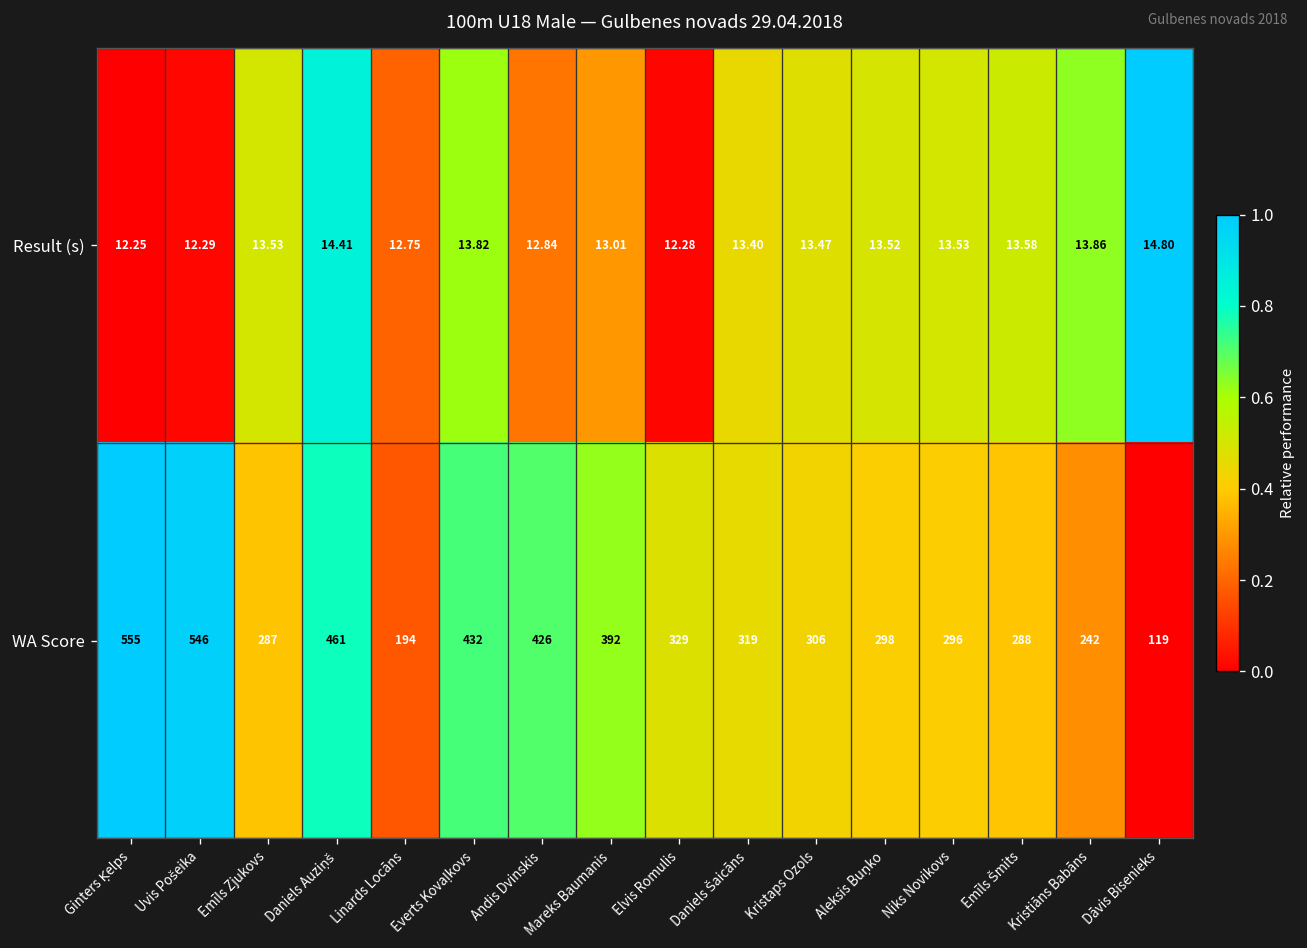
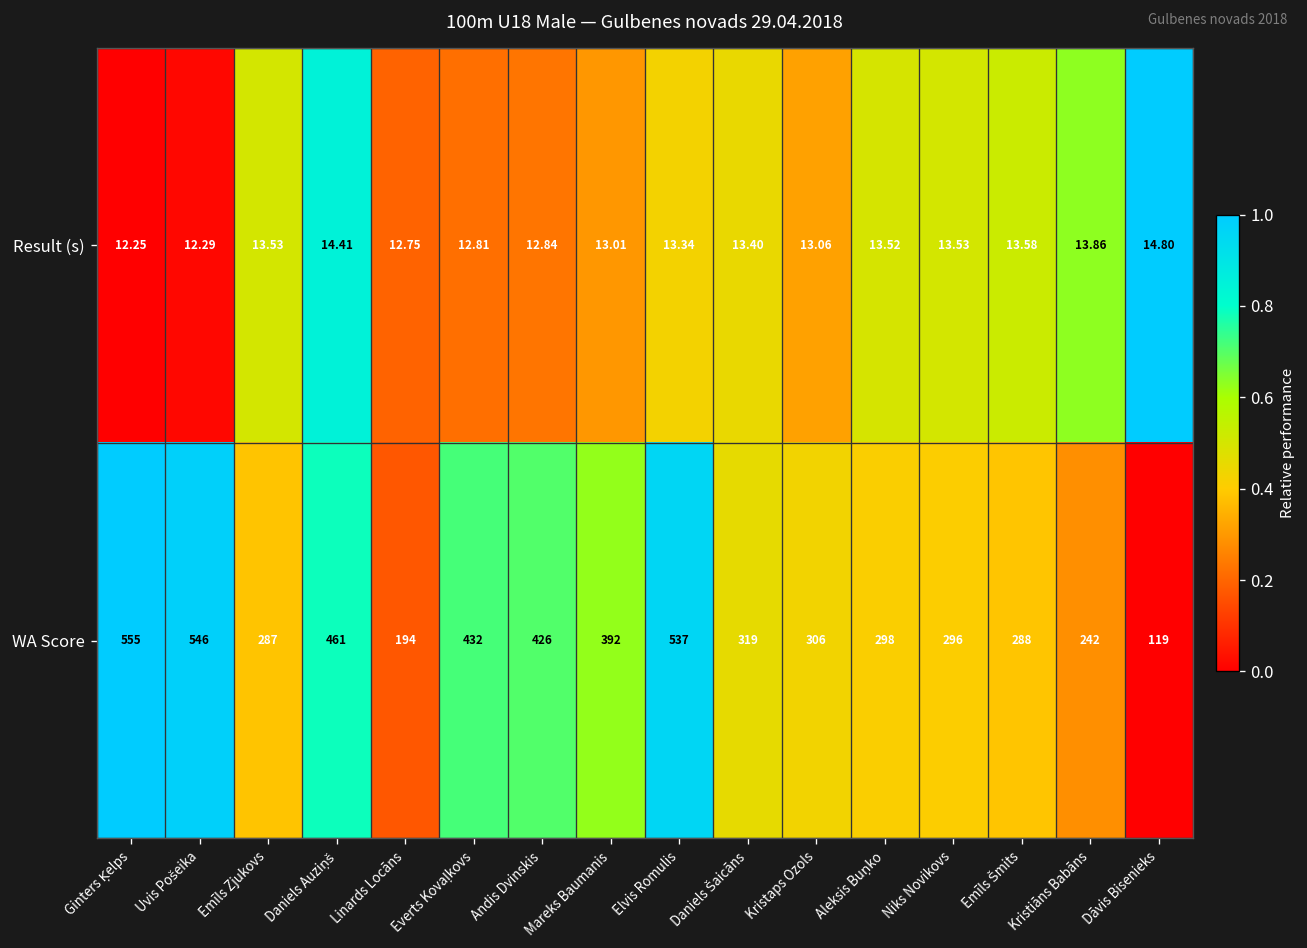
  {
    "Result (s)": {
      "Ginters Ķelps": 12.25,
      "Uvis Pošeika": 12.29,
      "Emīls Zjukovs": 13.53,
      "Daniels Auziņš": 14.41,
      "Linards Locāns": 12.75,
-     "Everts Kovaļkovs": 13.82,
+     "Everts Kovaļkovs": 12.81,
      "Andis Dvinskis": 12.84,
      "Mareks Baumanis": 13.01,
-     "Elvis Romulis": 12.28,
+     "Elvis Romulis": 13.34,
      "Daniels Šaicāns": 13.40,
-     "Kristaps Ozols": 13.47,
+     "Kristaps Ozols": 13.06,
      "Aleksis Buņko": 13.52,
      "Niks Novikovs": 13.53,
      "Emīls Šmits": 13.58,
      "Kristiāns Babāns": 13.86,
      "Dāvis Bisenieks": 14.80
    },
    "WA Score": {
      "Ginters Ķelps": 555,
      "Uvis Pošeika": 546,
      "Emīls Zjukovs": 287,
      "Daniels Auziņš": 461,
      "Linards Locāns": 194,
      "Everts Kovaļkovs": 432,
      "Andis Dvinskis": 426,
      "Mareks Baumanis": 392,
-     "Elvis Romulis": 329,
+     "Elvis Romulis": 537,
      "Daniels Šaicāns": 319,
      "Kristaps Ozols": 306,
      "Aleksis Buņko": 298,
      "Niks Novikovs": 296,
      "Emīls Šmits": 288,
      "Kristiāns Babāns": 242,
      "Dāvis Bisenieks": 119
    }
  }
